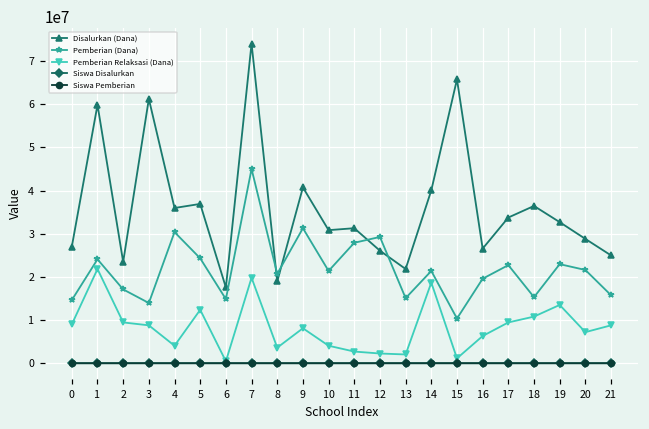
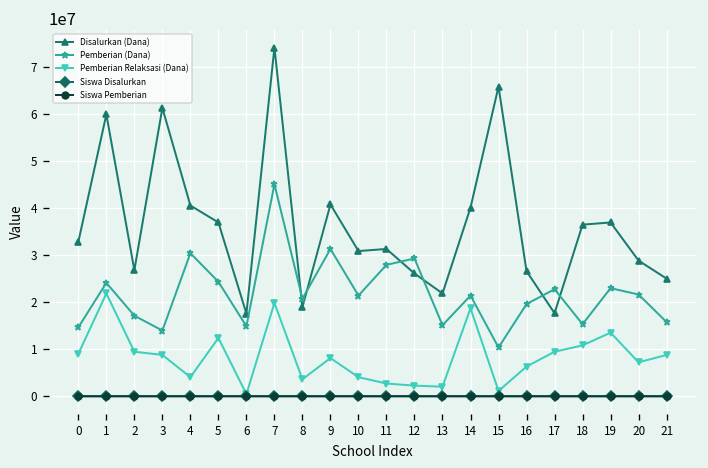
  {
    "Disalurkan (Dana)": {
-     "0": 27000000,
+     "0": 33000000,
      "1": 60000000,
-     "2": 23000000,
+     "2": 27000000,
      "3": 61000000,
-     "4": 36000000,
+     "4": 41000000,
      "5": 37000000,
      "6": 18000000,
      "7": 74000000,
      "8": 19000000,
      "9": 41000000,
      "10": 31000000,
      "11": 31000000,
      "12": 26000000,
      "13": 22000000,
      "14": 40000000,
      "15": 66000000,
      "16": 27000000,
-     "17": 34000000,
+     "17": 18000000,
      "18": 36000000,
-     "19": 33000000,
+     "19": 37000000,
      "20": 29000000,
      "21": 25000000
    },
    "Siswa Pemberian": {
      "0": 0,
      "1": 0,
      "2": 0,
      "3": 0,
      "4": 0,
      "5": 0,
      "7": 0,
      "8": 0,
      "9": 0,
      "10": 0,
      "11": 0,
      "12": 0,
      "13": 0,
      "14": 0,
      "15": 0,
      "16": 0,
      "17": 0,
      "18": 0,
      "19": 0,
      "20": 0,
      "21": 0
    }
  }
